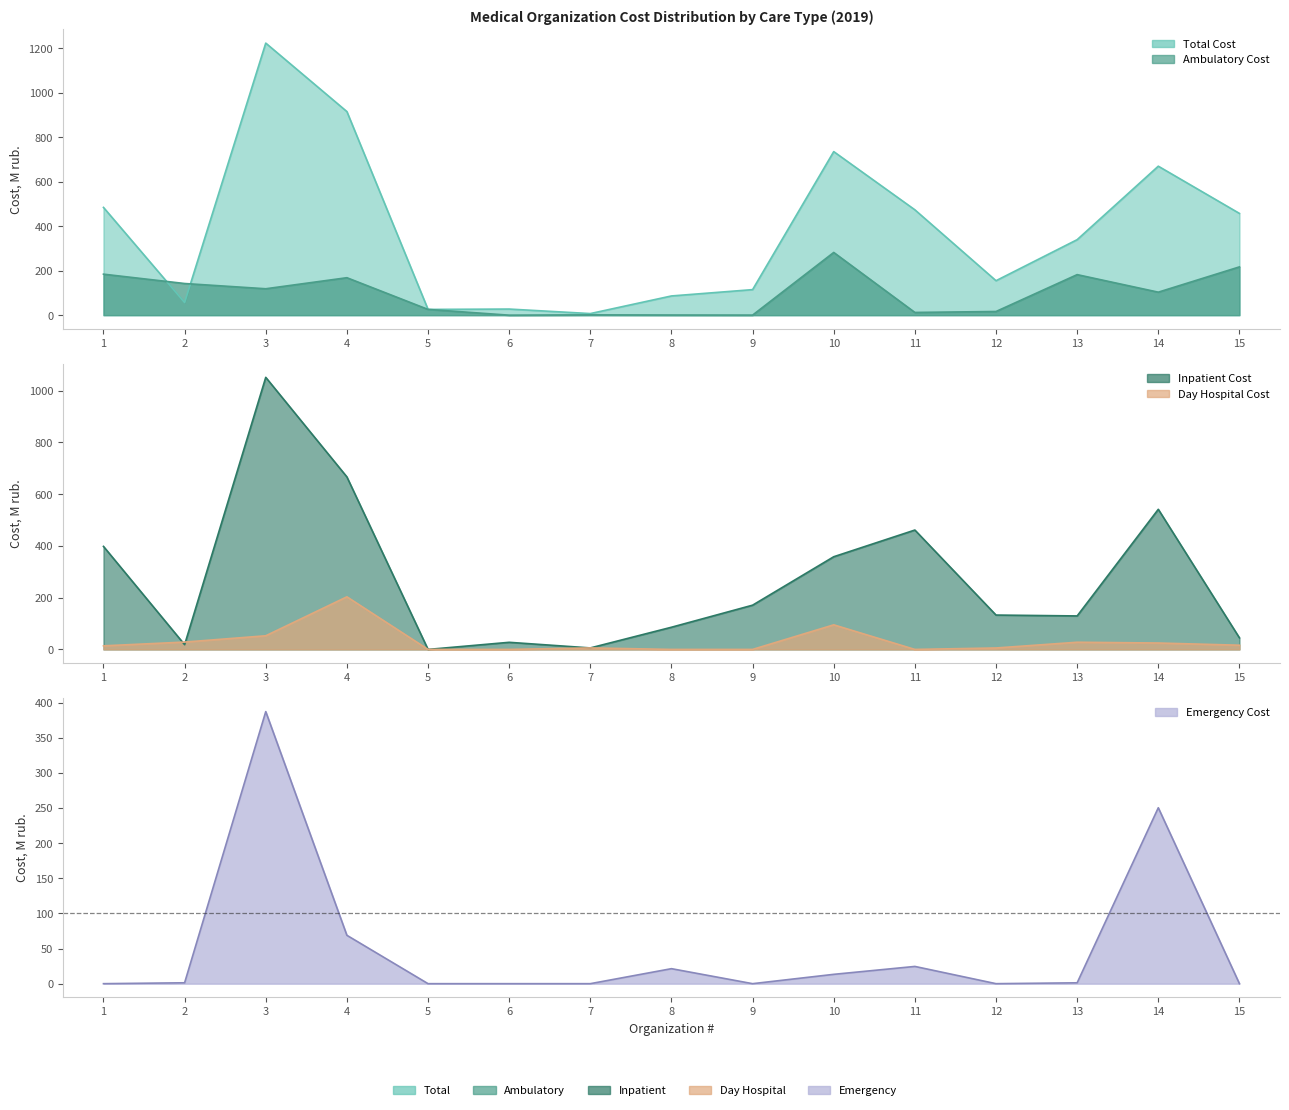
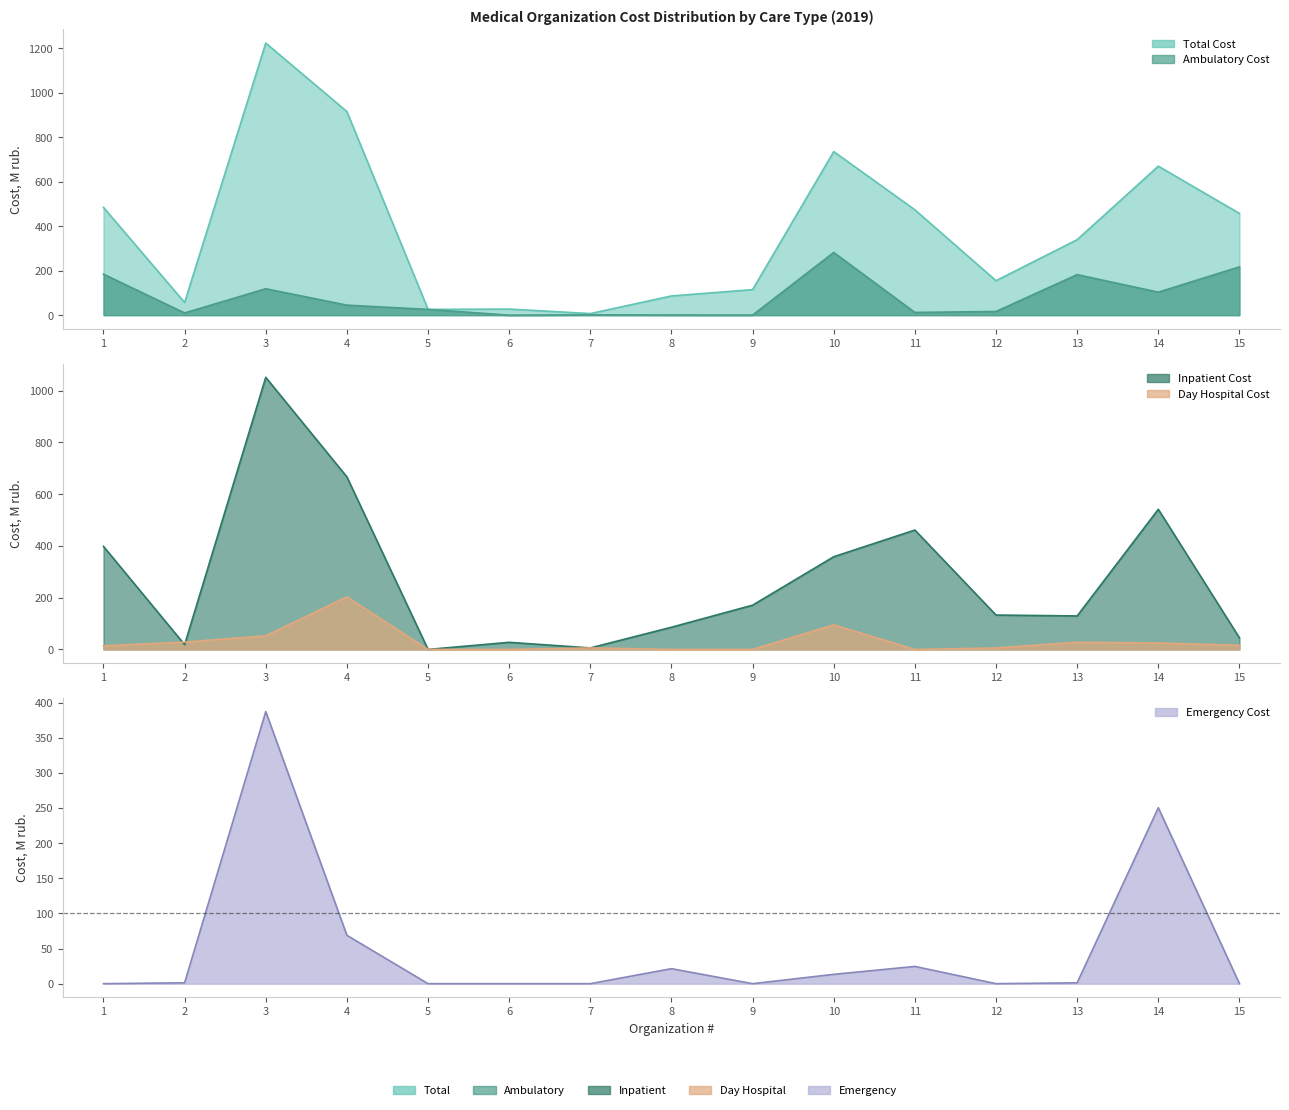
  {
    "Medical Organization Cost Distribution by Care Type (2019)": {
      "Total Cost": {
        "1": 480,
        "2": 60,
        "3": 1220,
        "4": 920,
        "6": 30,
        "8": 90,
        "9": 110,
        "10": 740,
        "11": 470,
        "12": 150,
        "13": 340,
        "14": 670,
        "15": 460
      },
      "Ambulatory Cost": {
        "1": 180,
-       "2": 140,
+       "2": 10,
        "3": 120,
-       "4": 170,
+       "4": 50,
        "6": 0,
        "8": 0,
        "9": 0,
        "10": 280,
        "11": 10,
        "12": 20,
        "13": 180,
        "14": 100,
        "15": 220
      }
    }
  }
